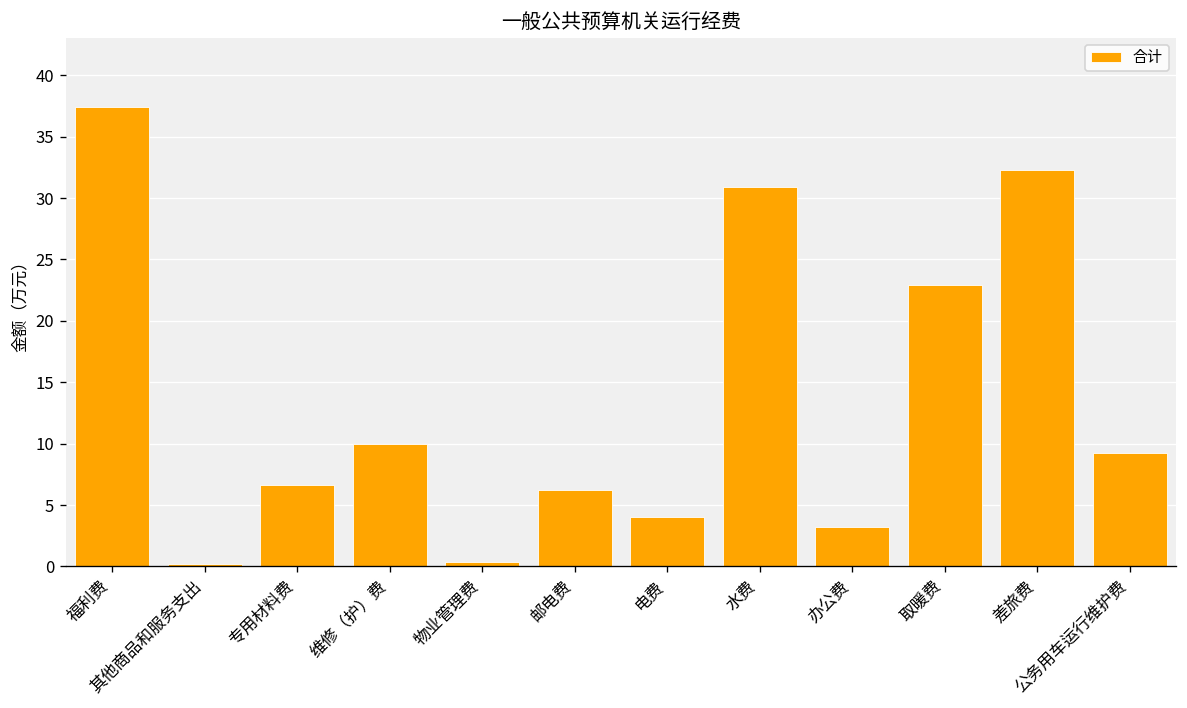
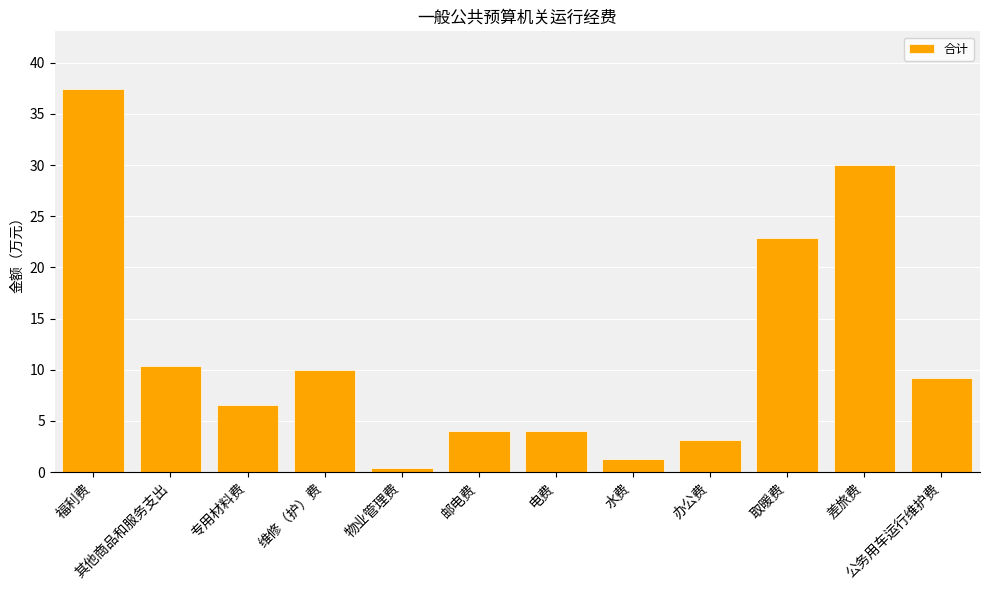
  {
    "福利费": 37.4,
-   "其他商品和服务支出": 0.2,
+   "其他商品和服务支出": 10.4,
    "专用材料费": 6.6,
    "维修（护）费": 10.0,
    "物业管理费": 0.4,
-   "邮电费": 6.2,
+   "邮电费": 4.0,
    "电费": 4.0,
-   "水费": 30.9,
+   "水费": 1.3,
    "办公费": 3.2,
    "取暖费": 22.9,
-   "差旅费": 32.3,
+   "差旅费": 30.0,
    "公务用车运行维护费": 9.2
  }
